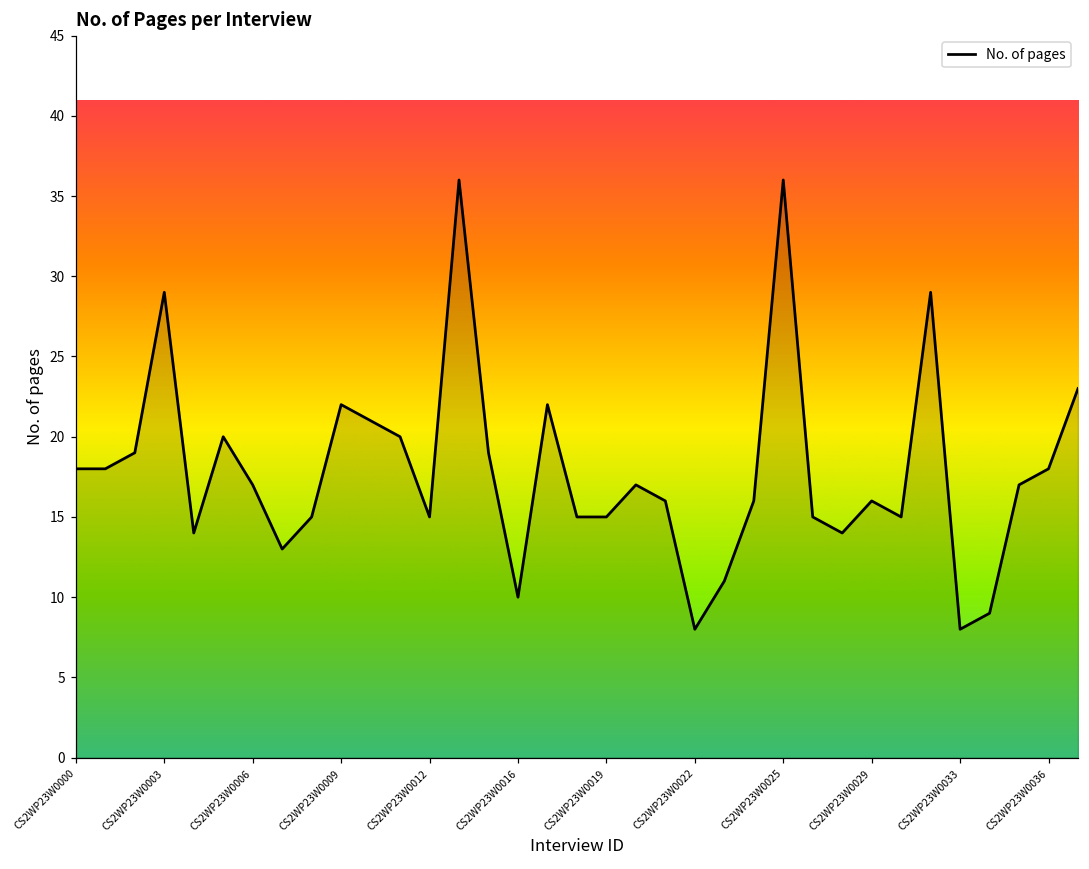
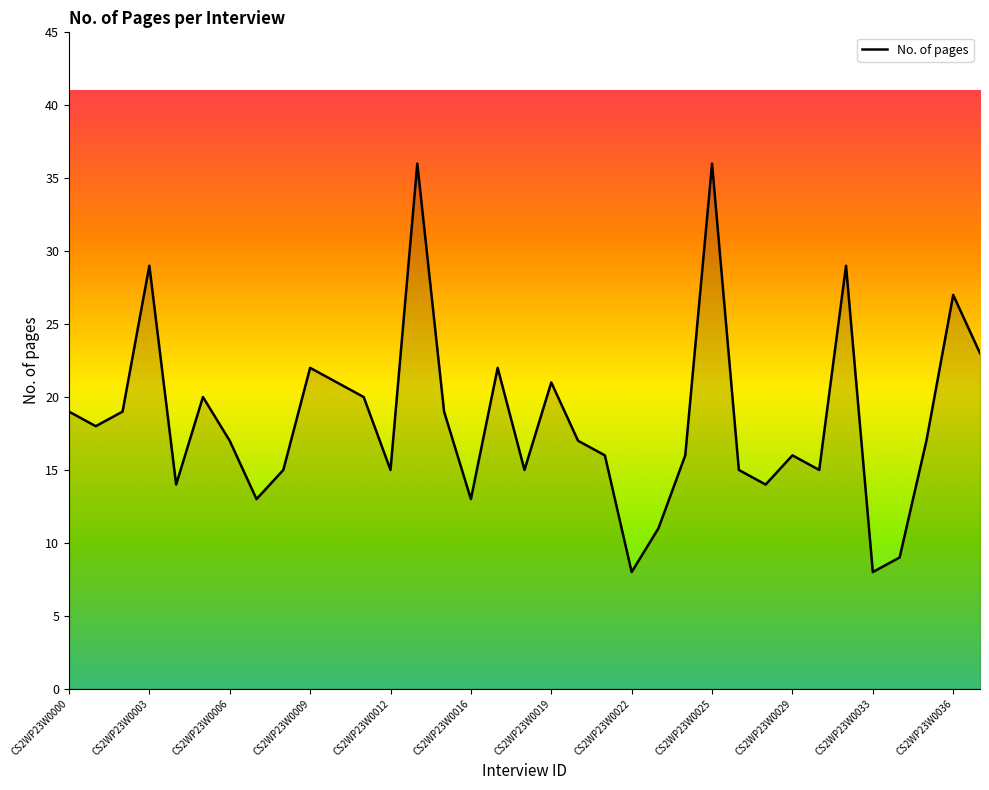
  {
-   "CS2WP23W0000": 18,
+   "CS2WP23W0000": 19,
    "CS2WP23W0003": 29,
    "CS2WP23W0006": 17,
    "CS2WP23W0009": 22,
    "CS2WP23W0012": 15,
-   "CS2WP23W0016": 10,
-   "CS2WP23W0019": 15,
+   "CS2WP23W0016": 13,
+   "CS2WP23W0019": 21,
    "CS2WP23W0022": 8,
    "CS2WP23W0025": 36,
    "CS2WP23W0029": 16,
    "CS2WP23W0033": 8,
-   "CS2WP23W0036": 18
+   "CS2WP23W0036": 27
  }
